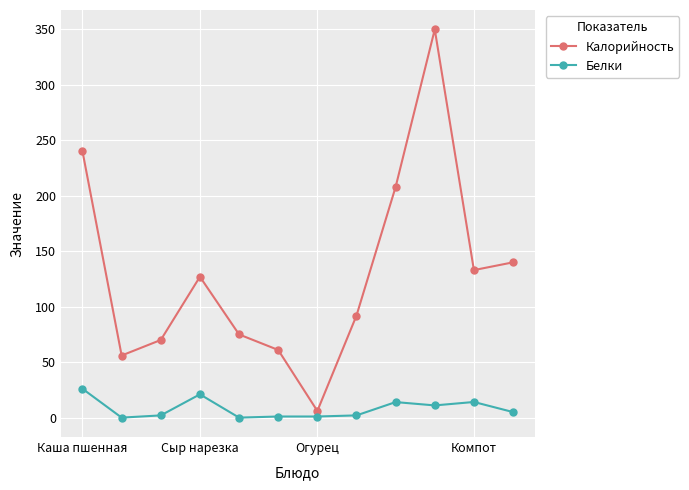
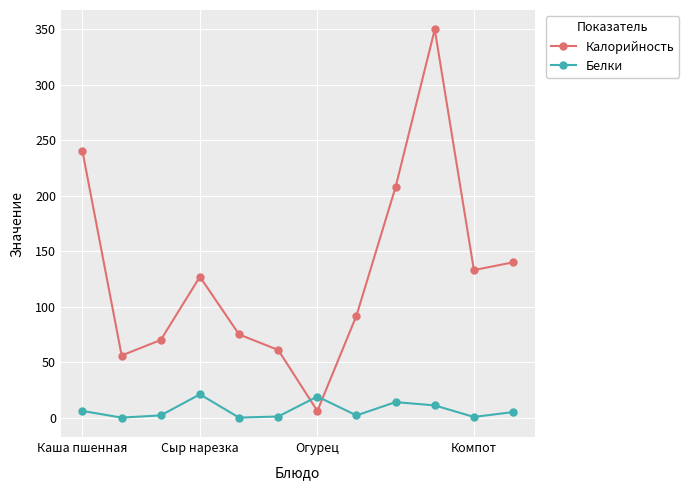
  {
    "Калорийность": {
      "Каша пшенная": 240,
      "Сыр нарезка": 127,
      "Огурец": 6,
      "Компот": 133
    },
    "Белки": {
-     "Каша пшенная": 26,
+     "Каша пшенная": 6,
      "Сыр нарезка": 21,
-     "Огурец": 1,
-     "Компот": 14
+     "Огурец": 19,
+     "Компот": 1
    }
  }
